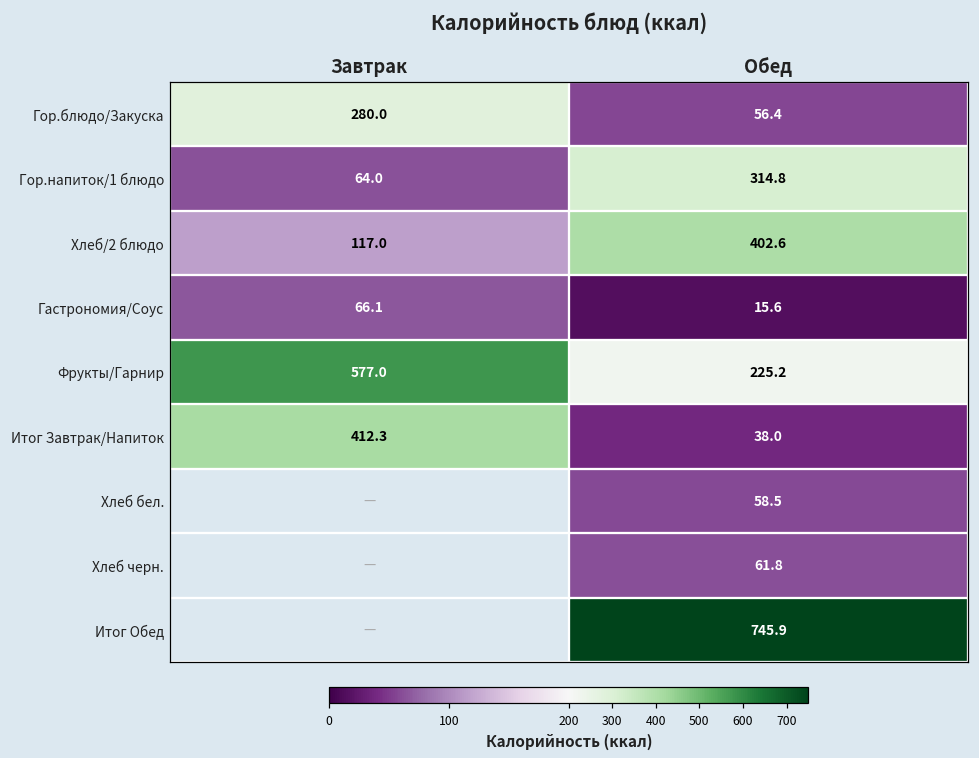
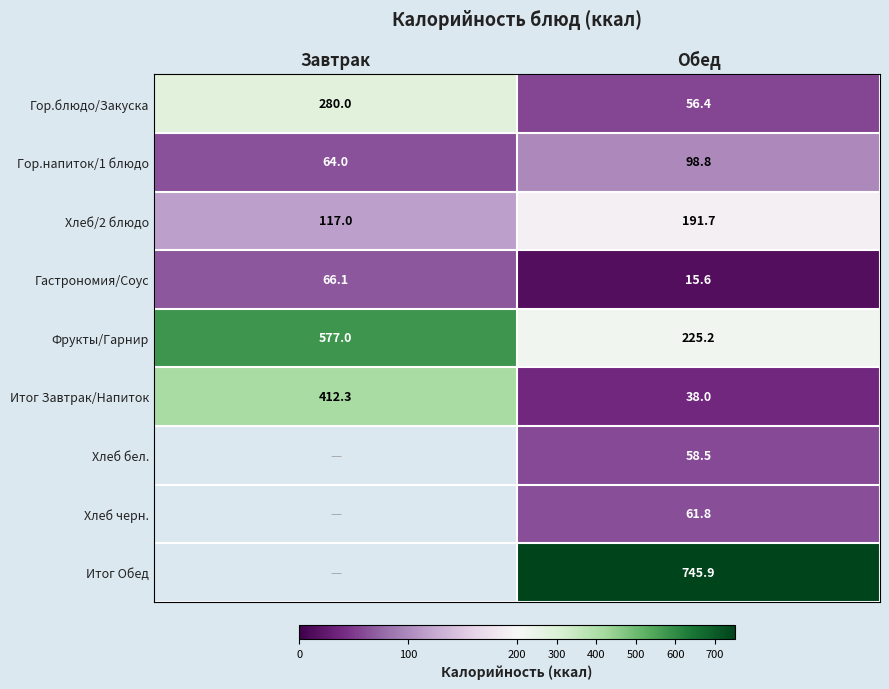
  {
    "Гор.блюдо/Закуска": {
      "Завтрак": 280.0,
      "Обед": 56.4
    },
    "Гор.напиток/1 блюдо": {
      "Завтрак": 64.0,
-     "Обед": 314.8
+     "Обед": 98.8
    },
    "Хлеб/2 блюдо": {
      "Завтрак": 117.0,
-     "Обед": 402.6
+     "Обед": 191.7
    },
    "Гастрономия/Соус": {
      "Завтрак": 66.1,
      "Обед": 15.6
    },
    "Фрукты/Гарнир": {
      "Завтрак": 577.0,
      "Обед": 225.2
    },
    "Итог Завтрак/Напиток": {
      "Завтрак": 412.3,
      "Обед": 38.0
    },
    "Хлеб бел.": {
      "Обед": 58.5
    },
    "Хлеб черн.": {
      "Обед": 61.8
    },
    "Итог Обед": {
      "Обед": 745.9
    }
  }
